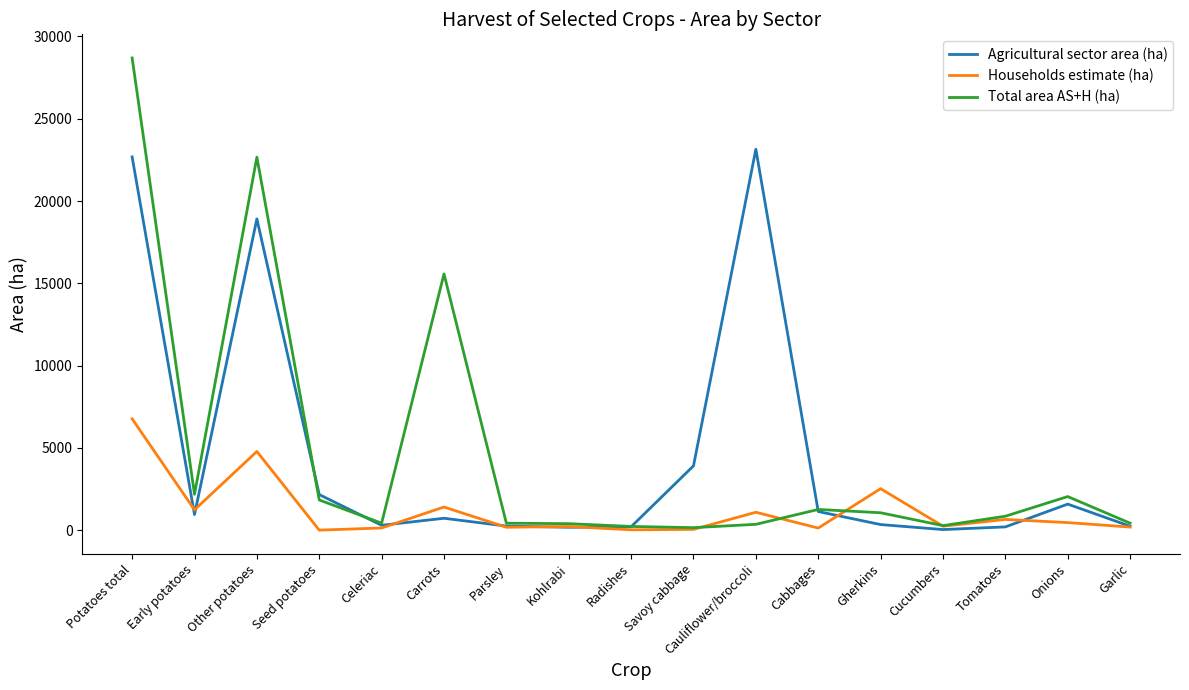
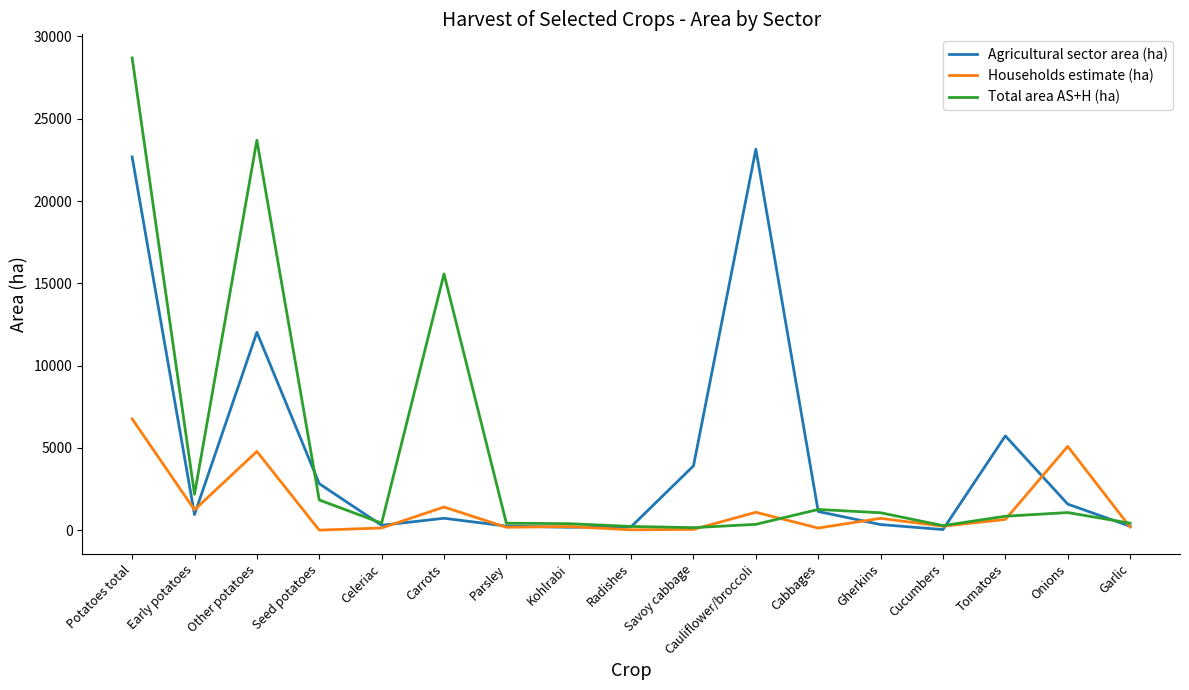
  {
    "Agricultural sector area (ha)": {
      "Potatoes total": 22700,
      "Early potatoes": 900,
-     "Other potatoes": 18900,
-     "Seed potatoes": 2200,
+     "Other potatoes": 12000,
+     "Seed potatoes": 2800,
      "Carrots": 700,
      "Savoy cabbage": 3900,
      "Cauliflower/broccoli": 23100,
      "Gherkins": 300,
      "Cucumbers": 0,
-     "Tomatoes": 200,
+     "Tomatoes": 5700,
      "Onions": 1600
    },
    "Households estimate (ha)": {
      "Potatoes total": 6800,
      "Early potatoes": 1200,
      "Other potatoes": 4800,
      "Seed potatoes": 0,
      "Celeriac": 100,
      "Carrots": 1400,
      "Radishes": 0,
      "Cauliflower/broccoli": 1100,
      "Cabbages": 100,
-     "Gherkins": 2500,
+     "Gherkins": 700,
      "Tomatoes": 600,
-     "Onions": 500
+     "Onions": 5100
    },
    "Total area AS+H (ha)": {
      "Potatoes total": 28700,
      "Early potatoes": 2200,
-     "Other potatoes": 22700,
+     "Other potatoes": 23700,
      "Seed potatoes": 1800,
      "Carrots": 15600,
      "Parsley": 400,
      "Kohlrabi": 400,
      "Cauliflower/broccoli": 400,
      "Gherkins": 1100,
      "Tomatoes": 800,
-     "Onions": 2000,
+     "Onions": 1100,
      "Garlic": 400
    }
  }
